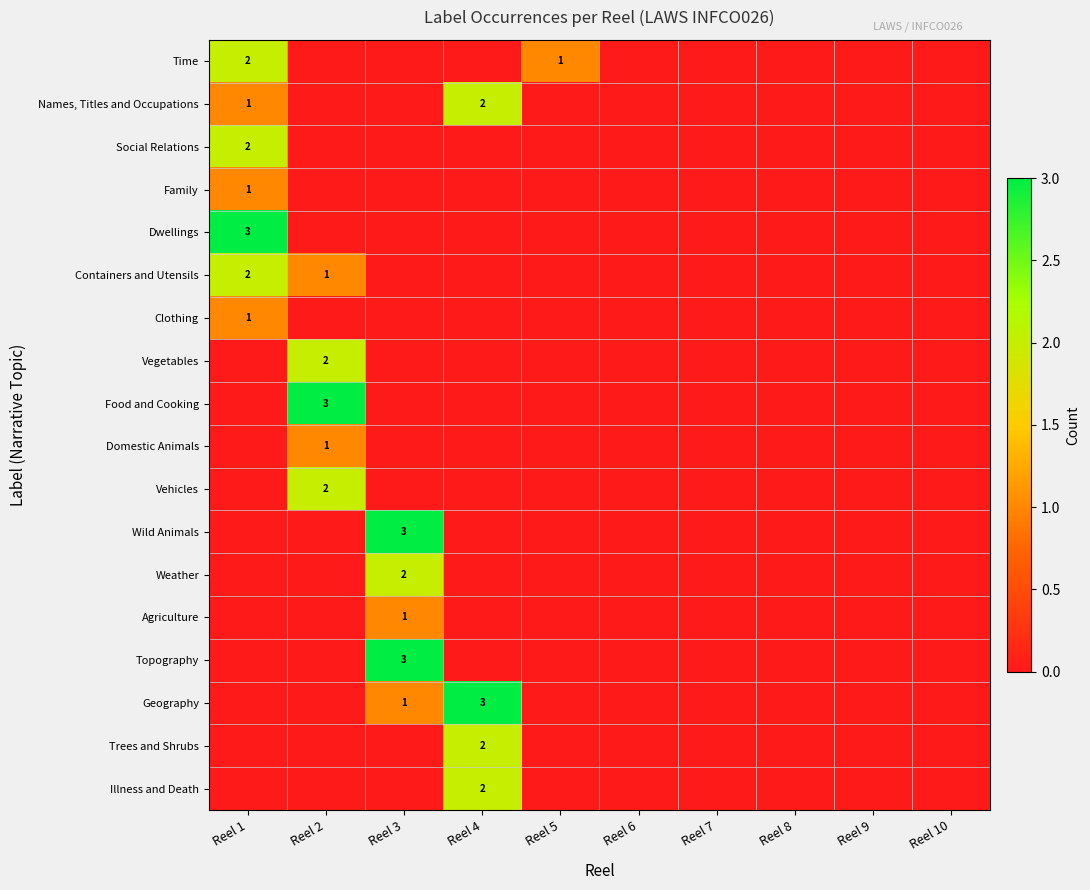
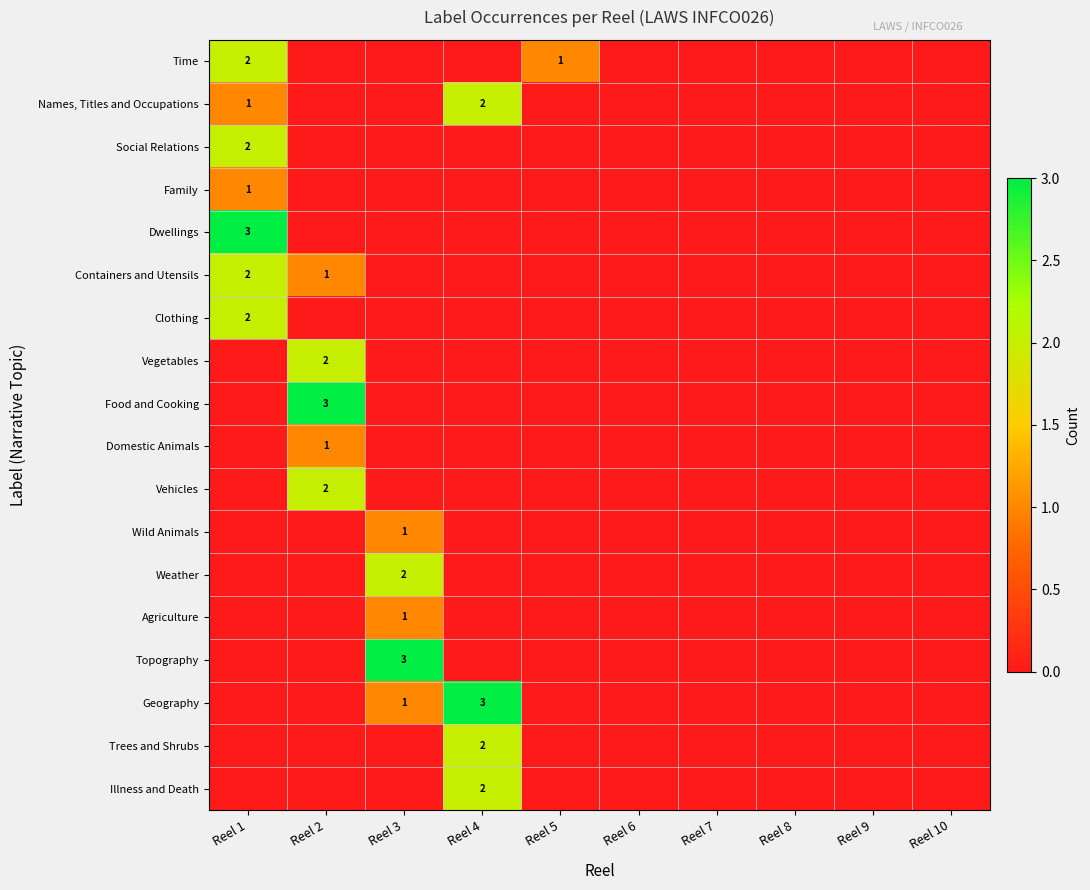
  {
    "Time": {
      "Reel 1": 2,
      "Reel 5": 1
    },
    "Names, Titles and Occupations": {
      "Reel 1": 1,
      "Reel 4": 2
    },
    "Social Relations": {
      "Reel 1": 2
    },
    "Family": {
      "Reel 1": 1
    },
    "Dwellings": {
      "Reel 1": 3
    },
    "Containers and Utensils": {
      "Reel 1": 2,
      "Reel 2": 1
    },
    "Clothing": {
-     "Reel 1": 1
+     "Reel 1": 2
    },
    "Vegetables": {
      "Reel 2": 2
    },
    "Food and Cooking": {
      "Reel 2": 3
    },
    "Domestic Animals": {
      "Reel 2": 1
    },
    "Vehicles": {
      "Reel 2": 2
    },
    "Wild Animals": {
-     "Reel 3": 3
+     "Reel 3": 1
    },
    "Weather": {
      "Reel 3": 2
    },
    "Agriculture": {
      "Reel 3": 1
    },
    "Topography": {
      "Reel 3": 3
    },
    "Geography": {
      "Reel 3": 1,
      "Reel 4": 3
    },
    "Trees and Shrubs": {
      "Reel 4": 2
    },
    "Illness and Death": {
      "Reel 4": 2
    }
  }
